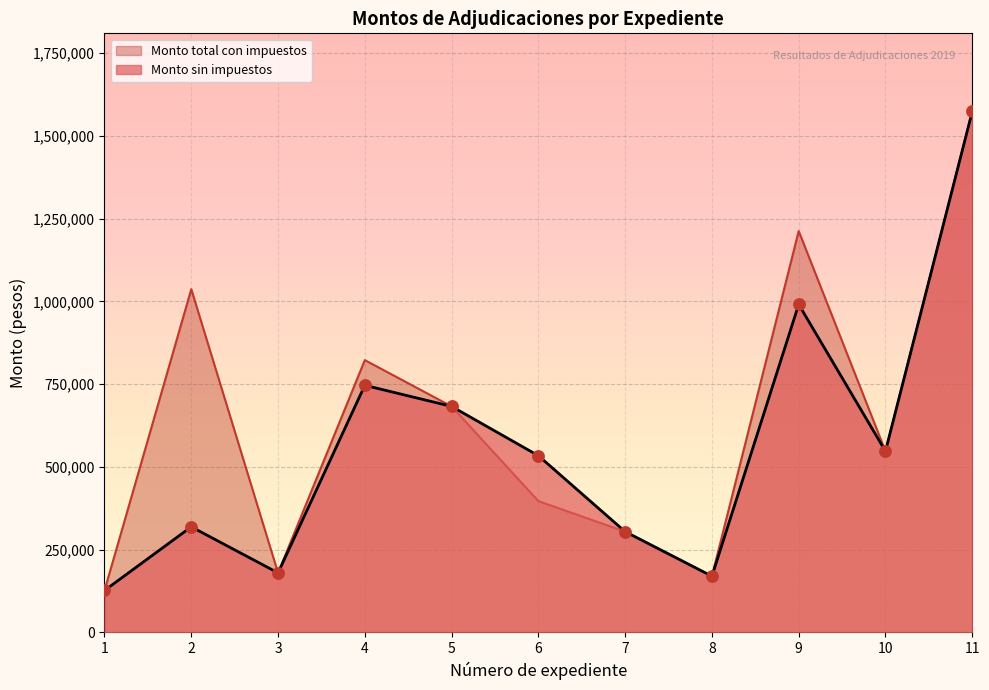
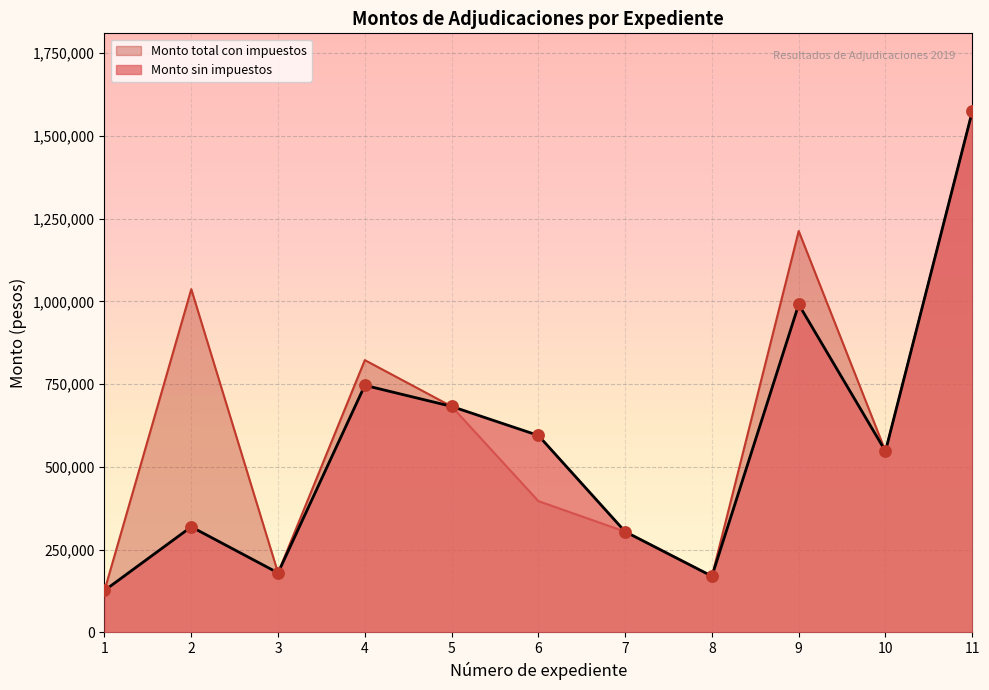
  {
    "Monto total con impuestos": {
      "2": "1,040,000",
      "4": "820,000",
      "6": "400,000",
      "9": "1,210,000"
    },
    "Monto sin impuestos": {
      "2": "320,000",
      "4": "750,000",
-     "6": "530,000",
+     "6": "600,000",
      "9": "990,000"
    }
  }
